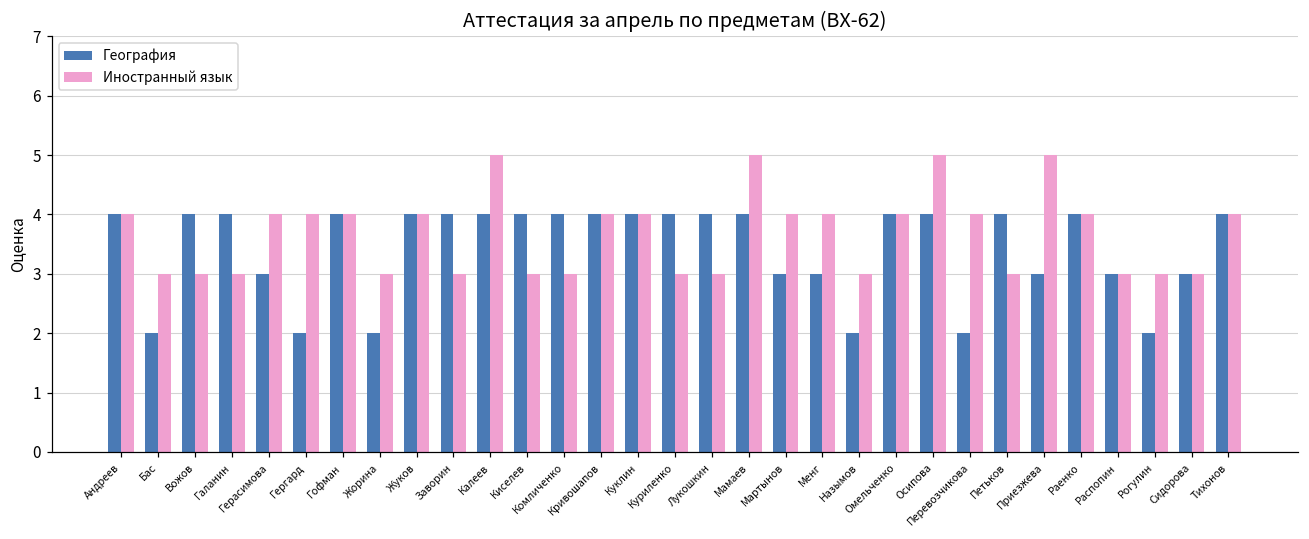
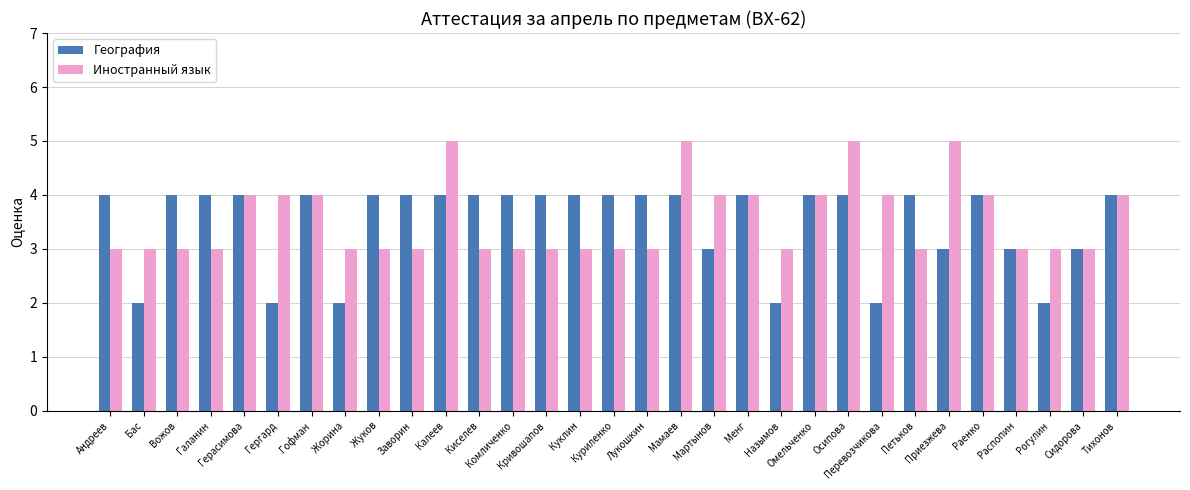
  {
    "География": {
      "Андреев": 4,
      "Бас": 2,
      "Вожов": 4,
      "Галанин": 4,
-     "Герасимова": 3,
+     "Герасимова": 4,
      "Гергард": 2,
      "Гофман": 4,
      "Жорина": 2,
      "Жуков": 4,
      "Заворин": 4,
      "Калеев": 4,
      "Киселев": 4,
      "Комличенко": 4,
      "Кривошапов": 4,
      "Куклин": 4,
      "Куриленко": 4,
      "Лукошкин": 4,
      "Мамаев": 4,
      "Мартынов": 3,
-     "Менг": 3,
+     "Менг": 4,
      "Назымов": 2,
      "Омельченко": 4,
      "Осипова": 4,
      "Перевозчикова": 2,
      "Петьков": 4,
      "Приезжева": 3,
      "Раенко": 4,
      "Распопин": 3,
      "Рогулин": 2,
      "Сидорова": 3,
      "Тихонов": 4
    },
    "Иностранный язык": {
-     "Андреев": 4,
+     "Андреев": 3,
      "Бас": 3,
      "Вожов": 3,
      "Галанин": 3,
      "Герасимова": 4,
      "Гергард": 4,
      "Гофман": 4,
      "Жорина": 3,
-     "Жуков": 4,
+     "Жуков": 3,
      "Заворин": 3,
      "Калеев": 5,
      "Киселев": 3,
      "Комличенко": 3,
-     "Кривошапов": 4,
-     "Куклин": 4,
+     "Кривошапов": 3,
+     "Куклин": 3,
      "Куриленко": 3,
      "Лукошкин": 3,
      "Мамаев": 5,
      "Мартынов": 4,
      "Менг": 4,
      "Назымов": 3,
      "Омельченко": 4,
      "Осипова": 5,
      "Перевозчикова": 4,
      "Петьков": 3,
      "Приезжева": 5,
      "Раенко": 4,
      "Распопин": 3,
      "Рогулин": 3,
      "Сидорова": 3,
      "Тихонов": 4
    }
  }
